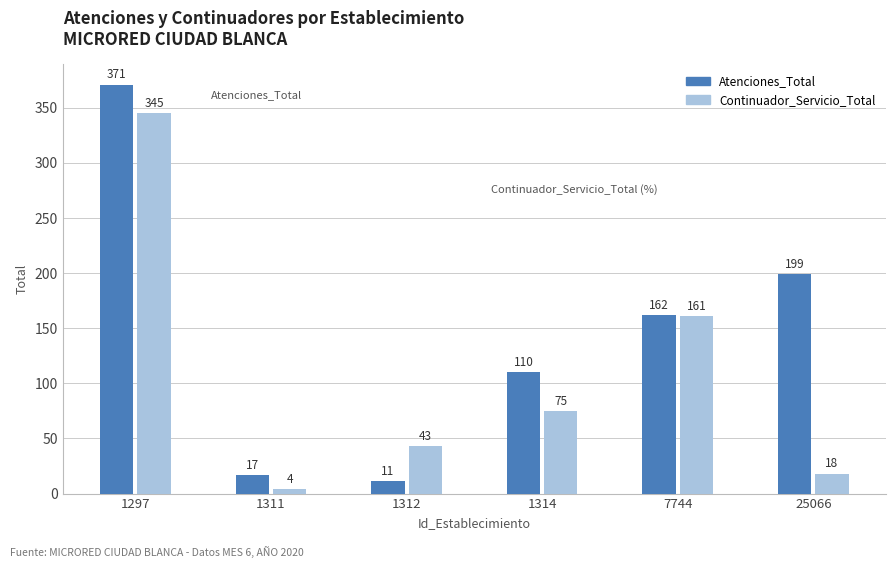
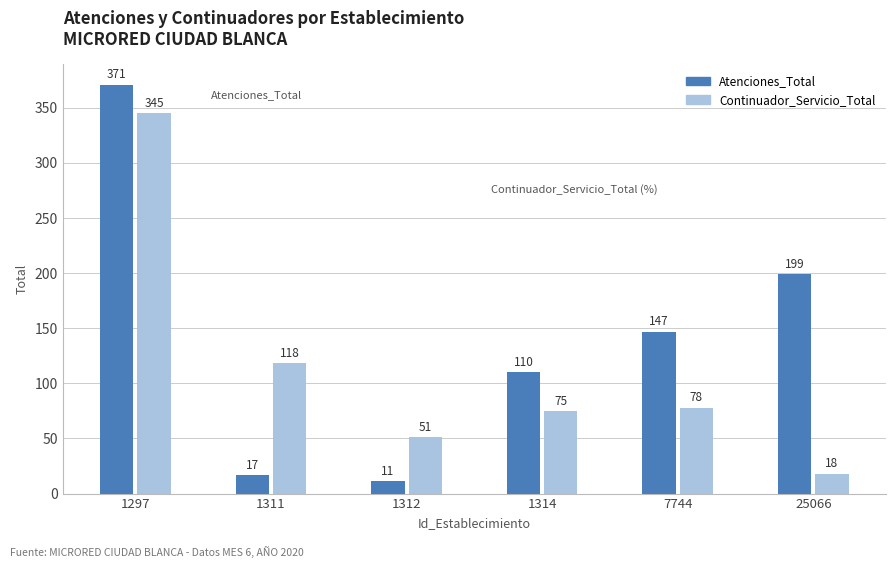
  {
    "Atenciones_Total": {
      "1297": 371,
      "1311": 17,
      "1312": 11,
      "1314": 110,
-     "7744": 162,
+     "7744": 147,
      "25066": 199
    },
    "Continuador_Servicio_Total": {
      "1297": 345,
-     "1311": 4,
-     "1312": 43,
+     "1311": 118,
+     "1312": 51,
      "1314": 75,
-     "7744": 161,
+     "7744": 78,
      "25066": 18
    }
  }
